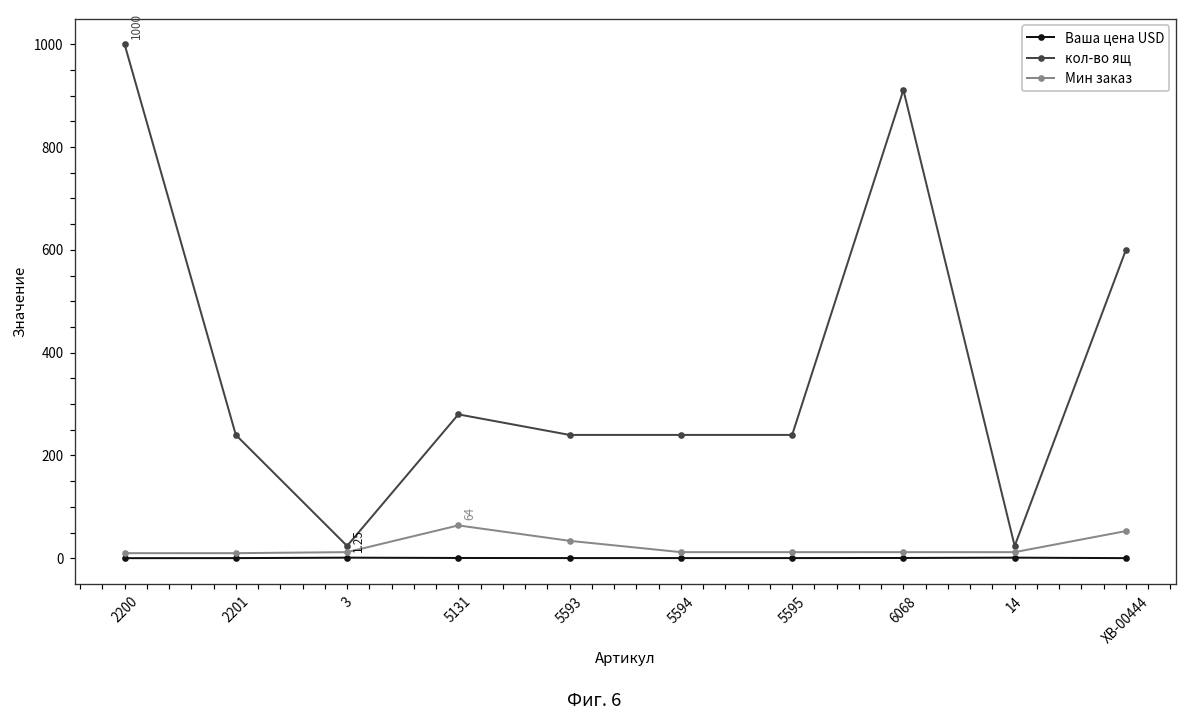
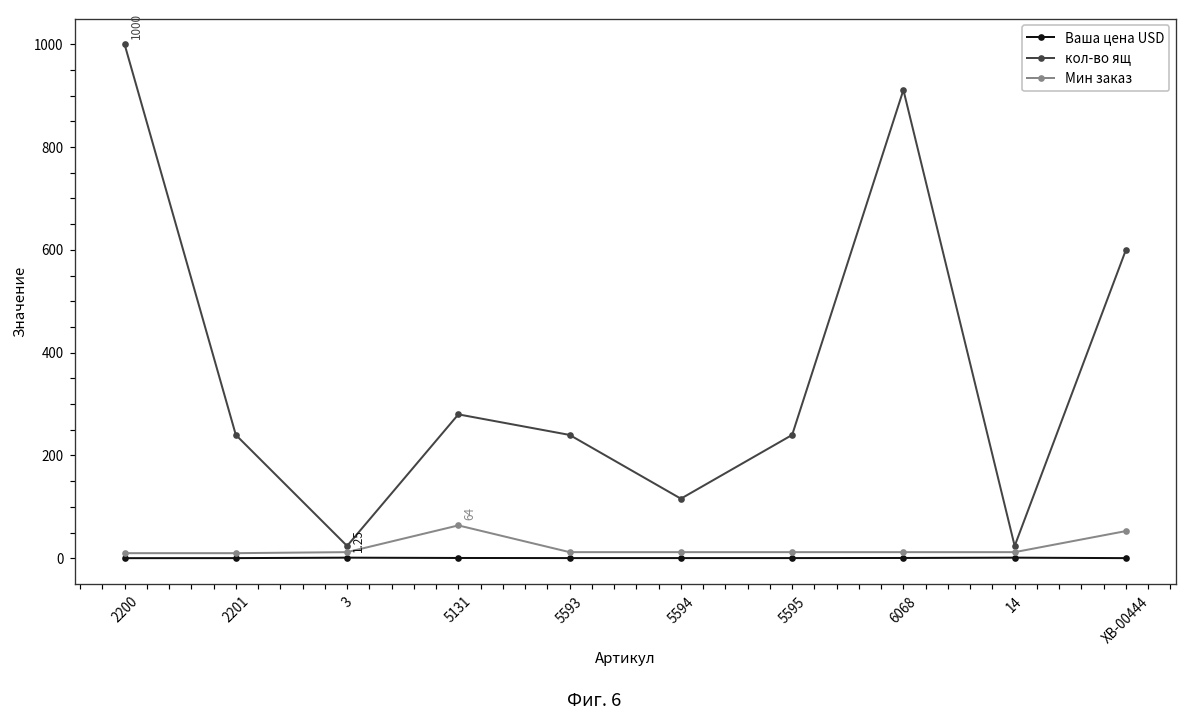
  {
    "Ваша цена USD": {
      "3": 1.25
    },
    "кол-во ящ": {
      "2201": 240,
      "5131": 280,
      "5593": 240,
-     "5594": 240,
+     "5594": 120,
      "5595": 240,
      "6068": 910,
      "14": 20,
      "XB-00444": 600
    },
    "Мин заказ": {
      "2200": 10,
      "2201": 10,
-     "5593": 30,
+     "5593": 10,
      "5594": 10,
      "5595": 10,
      "6068": 10,
      "14": 10,
      "XB-00444": 50
    }
  }
